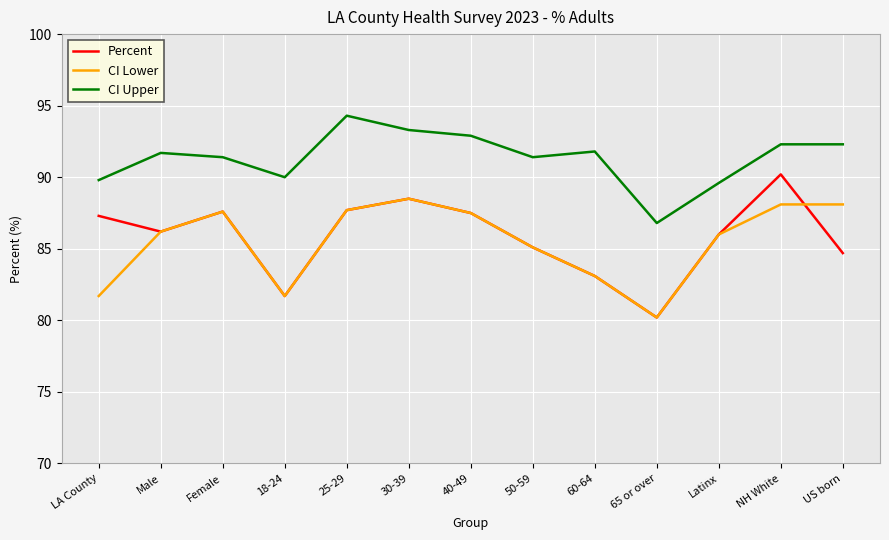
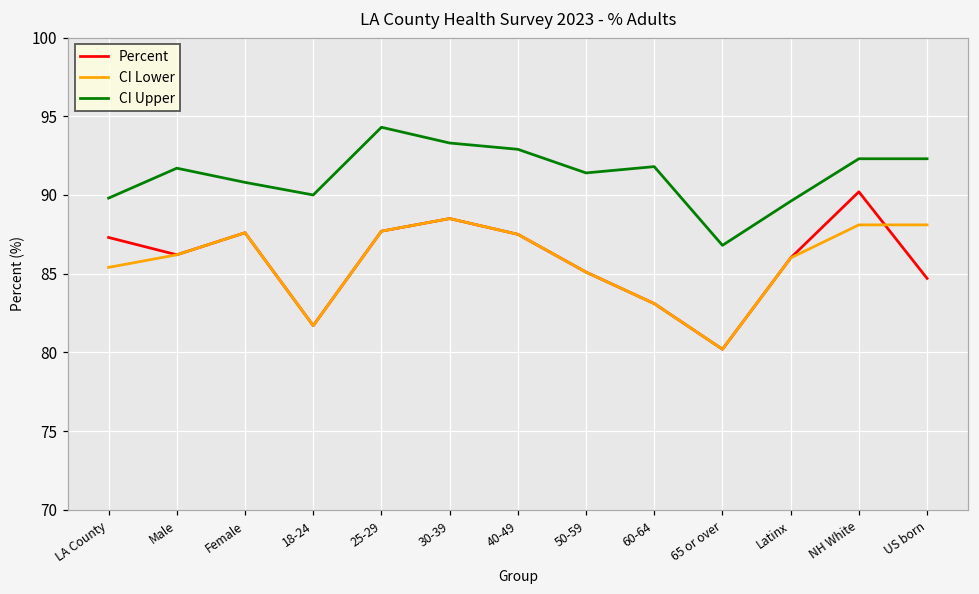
  {
    "Percent": {
      "LA County": 87.3,
      "NH White": 90.2,
      "US born": 84.7
    },
    "CI Lower": {
-     "LA County": 81.7,
+     "LA County": 85.4,
      "NH White": 88.1,
      "US born": 88.1
    },
    "CI Upper": {
      "LA County": 89.8,
      "Male": 91.7,
-     "Female": 91.4,
+     "Female": 90.8,
      "18-24": 90.0,
      "25-29": 94.3,
      "30-39": 93.3,
      "40-49": 92.9,
      "50-59": 91.4,
      "60-64": 91.8,
      "65 or over": 86.8,
      "Latinx": 89.6,
      "NH White": 92.3,
      "US born": 92.3
    }
  }
